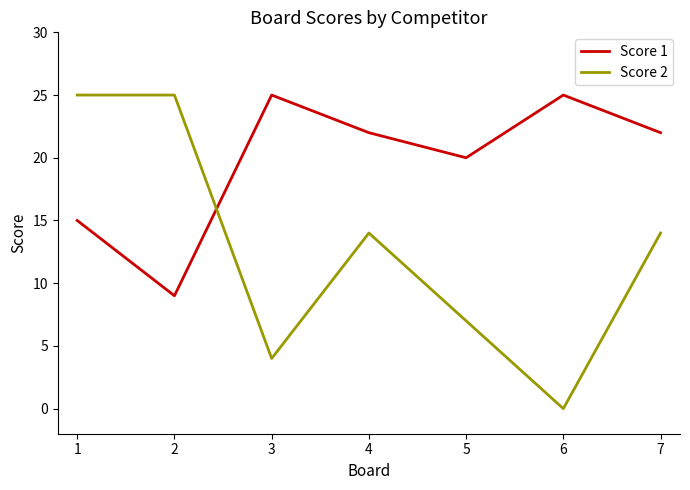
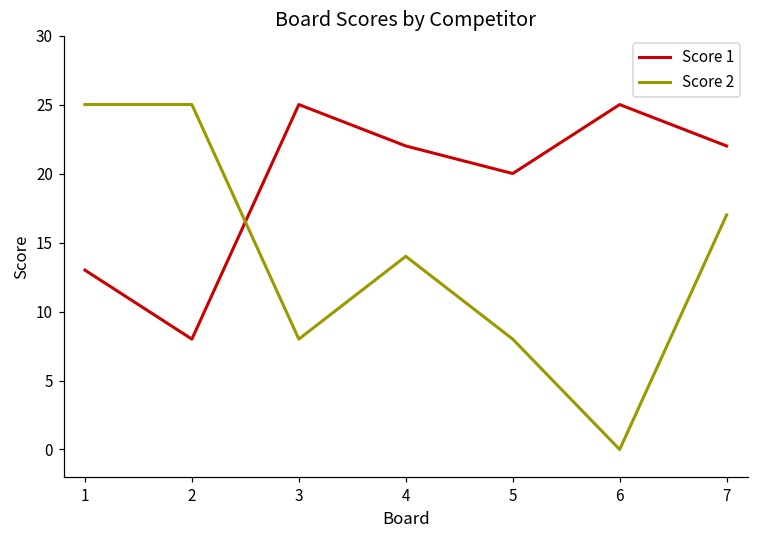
  {
    "Score 1": {
-     "1": 15,
-     "2": 9,
+     "1": 13,
+     "2": 8,
      "3": 25,
      "4": 22,
      "5": 20,
      "6": 25,
      "7": 22
    },
    "Score 2": {
      "1": 25,
      "2": 25,
-     "3": 4,
+     "3": 8,
      "4": 14,
-     "5": 7,
+     "5": 8,
      "6": 0,
-     "7": 14
+     "7": 17
    }
  }
